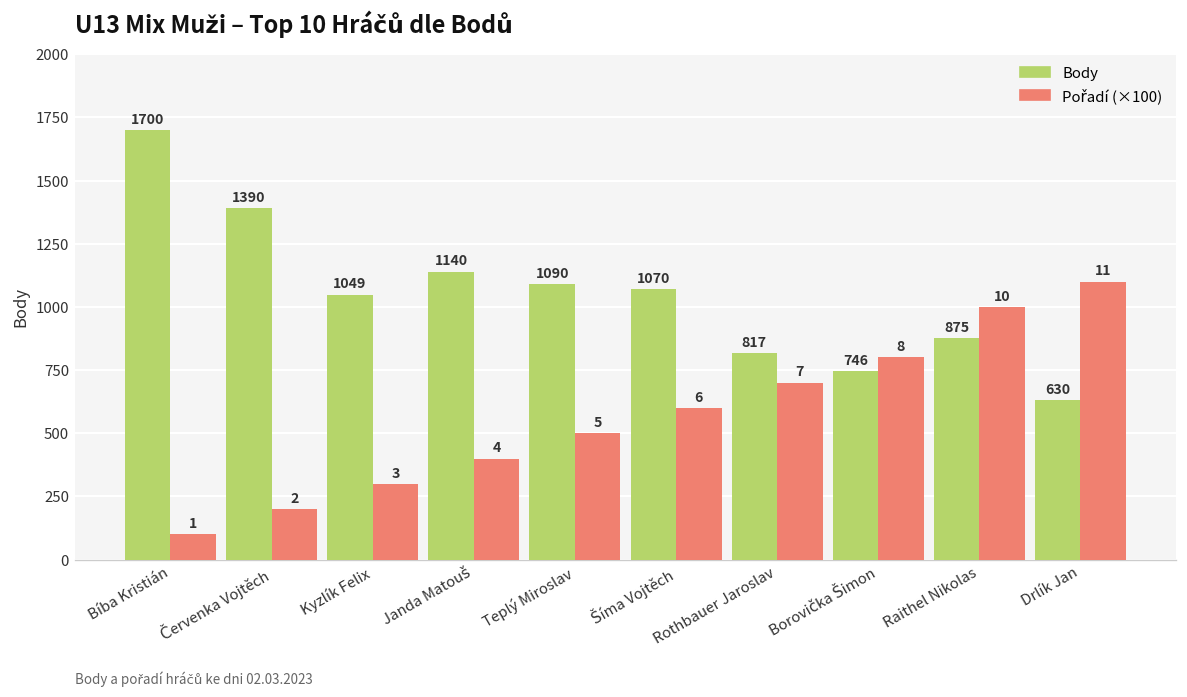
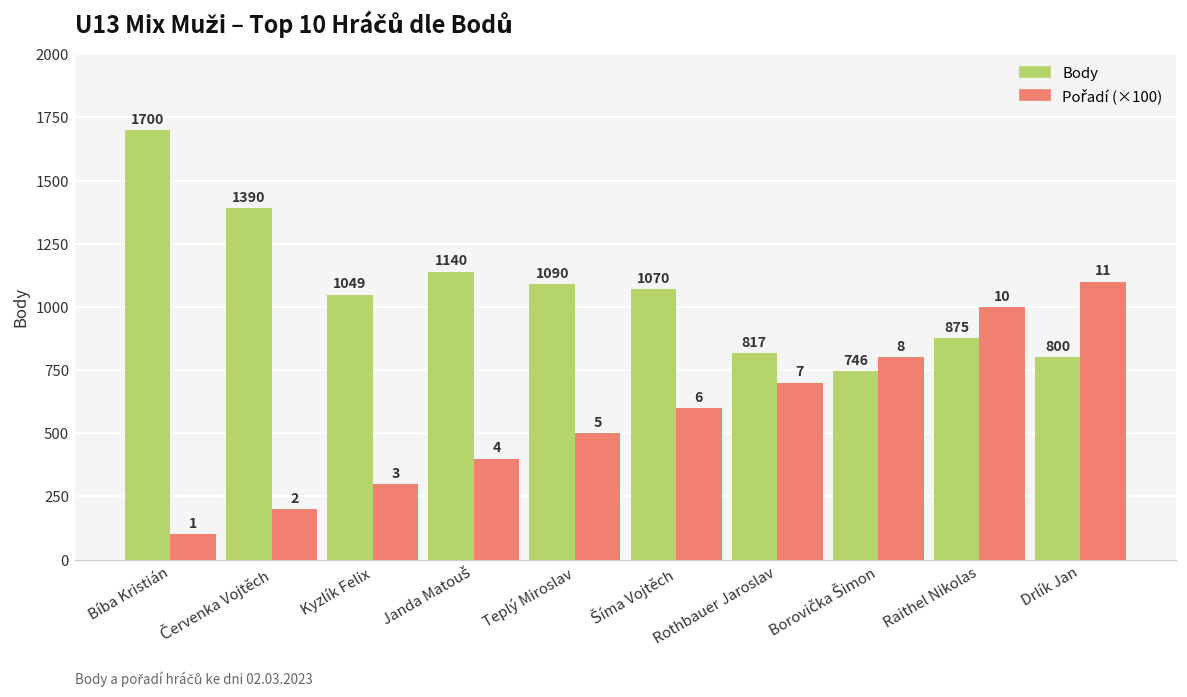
  {
    "Body": {
      "Bíba Kristián": 1700,
      "Červenka Vojtěch": 1390,
      "Kyzlík Felix": 1049,
      "Janda Matouš": 1140,
      "Teplý Miroslav": 1090,
      "Šíma Vojtěch": 1070,
      "Rothbauer Jaroslav": 817,
      "Borovička Šimon": 746,
      "Raithel Nikolas": 875,
-     "Drlík Jan": 630
+     "Drlík Jan": 800
    }
  }
